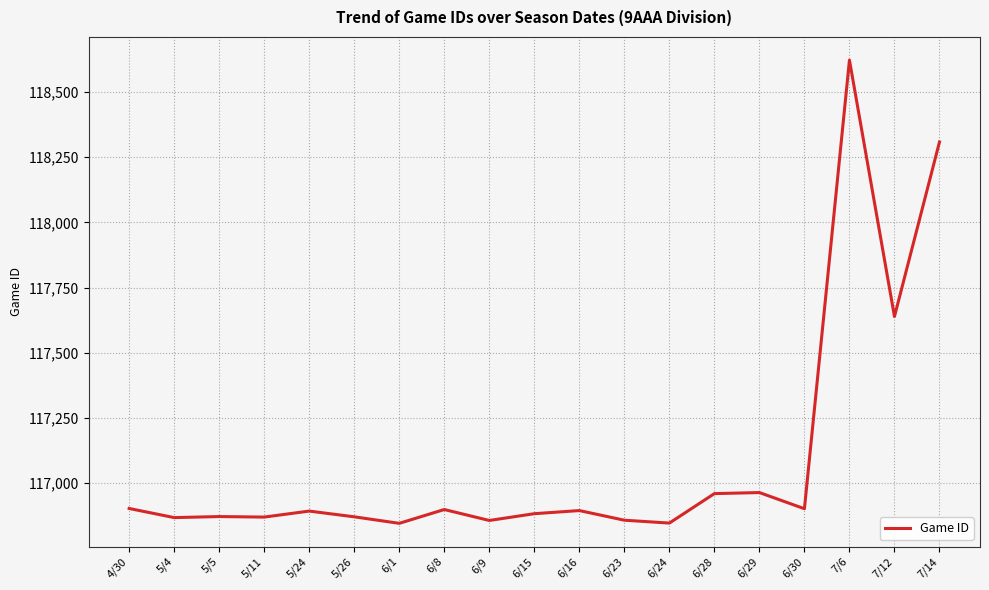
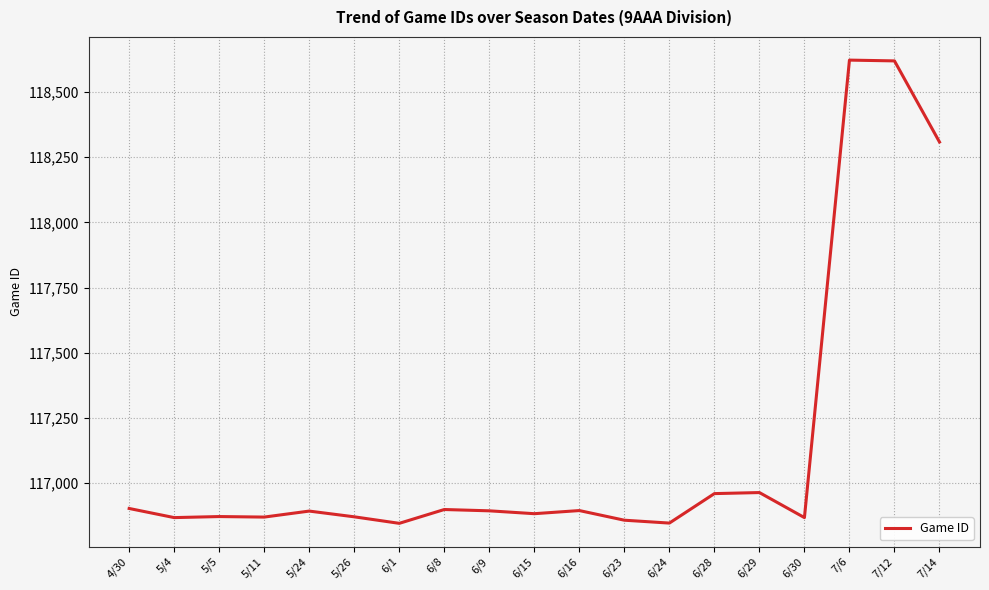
  {
    "4/30": "116,900",
    "5/4": "116,870",
    "5/5": "116,870",
    "5/11": "116,870",
    "5/24": "116,890",
    "5/26": "116,870",
    "6/1": "116,850",
    "6/8": "116,900",
-   "6/9": "116,860",
+   "6/9": "116,890",
    "6/15": "116,880",
    "6/16": "116,900",
    "6/23": "116,860",
    "6/24": "116,850",
    "6/28": "116,960",
    "6/29": "116,960",
-   "6/30": "116,900",
+   "6/30": "116,870",
    "7/6": "118,620",
-   "7/12": "117,640",
+   "7/12": "118,620",
    "7/14": "118,310"
  }
